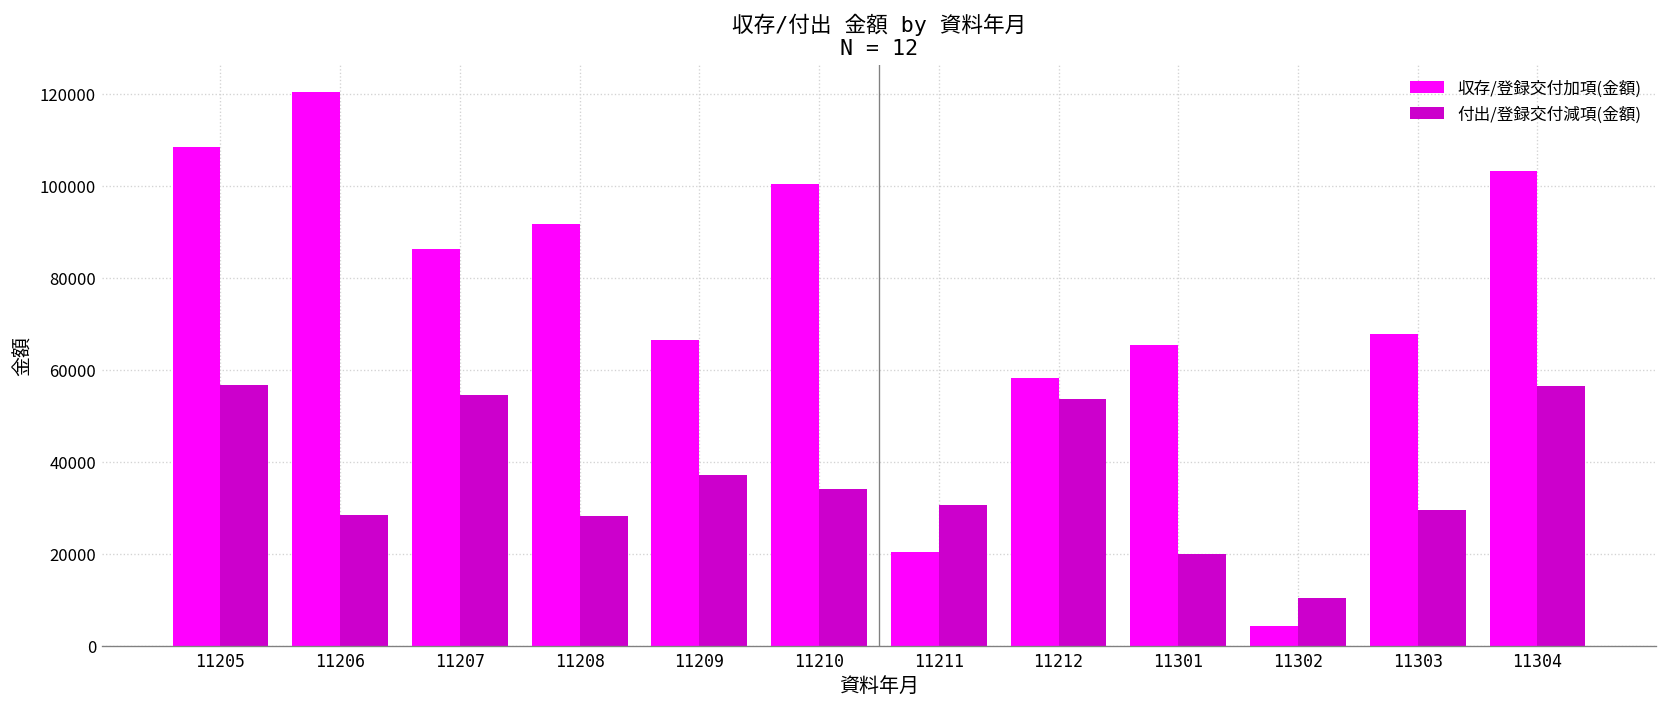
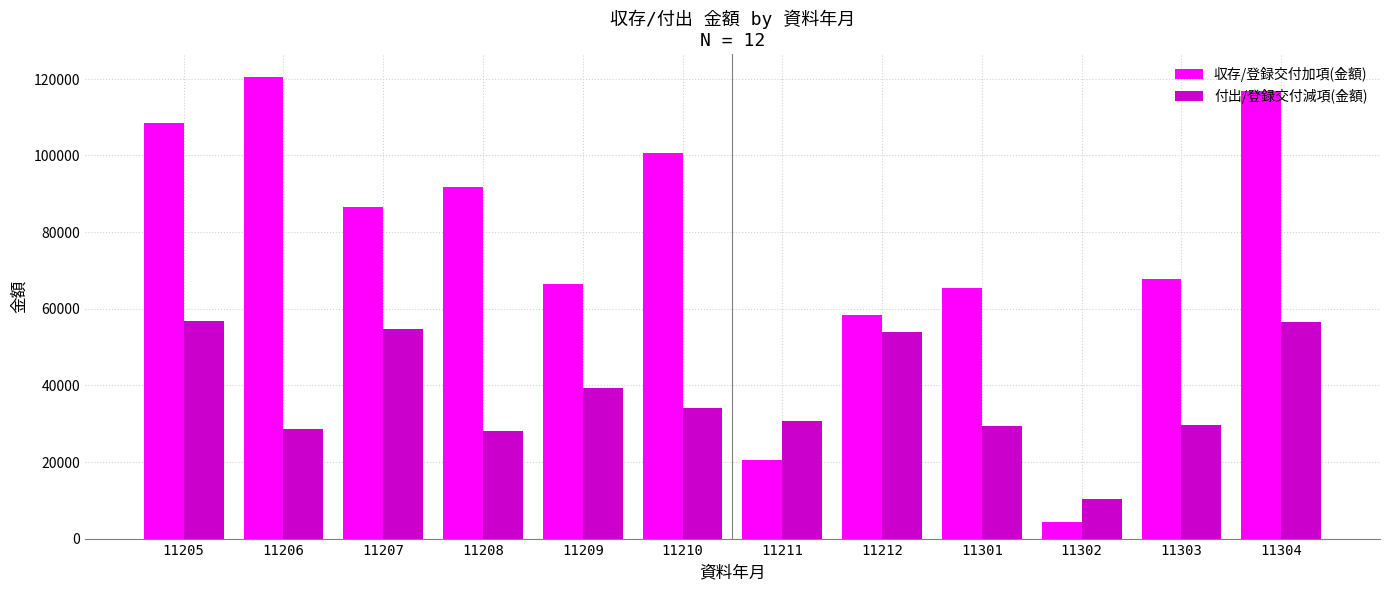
  {
    "収存/登録交付加項(金額)": {
      "11205": 109000,
      "11206": 120000,
      "11207": 86000,
      "11208": 92000,
      "11209": 66000,
      "11210": 101000,
      "11211": 20000,
      "11212": 58000,
      "11301": 65000,
      "11302": 4000,
      "11303": 68000,
-     "11304": 103000
+     "11304": 117000
    },
    "付出/登録交付減項(金額)": {
      "11205": 57000,
      "11206": 29000,
      "11207": 55000,
      "11208": 28000,
-     "11209": 37000,
+     "11209": 39000,
      "11210": 34000,
      "11211": 31000,
      "11212": 54000,
-     "11301": 20000,
+     "11301": 29000,
      "11302": 10000,
      "11303": 30000,
      "11304": 57000
    }
  }
